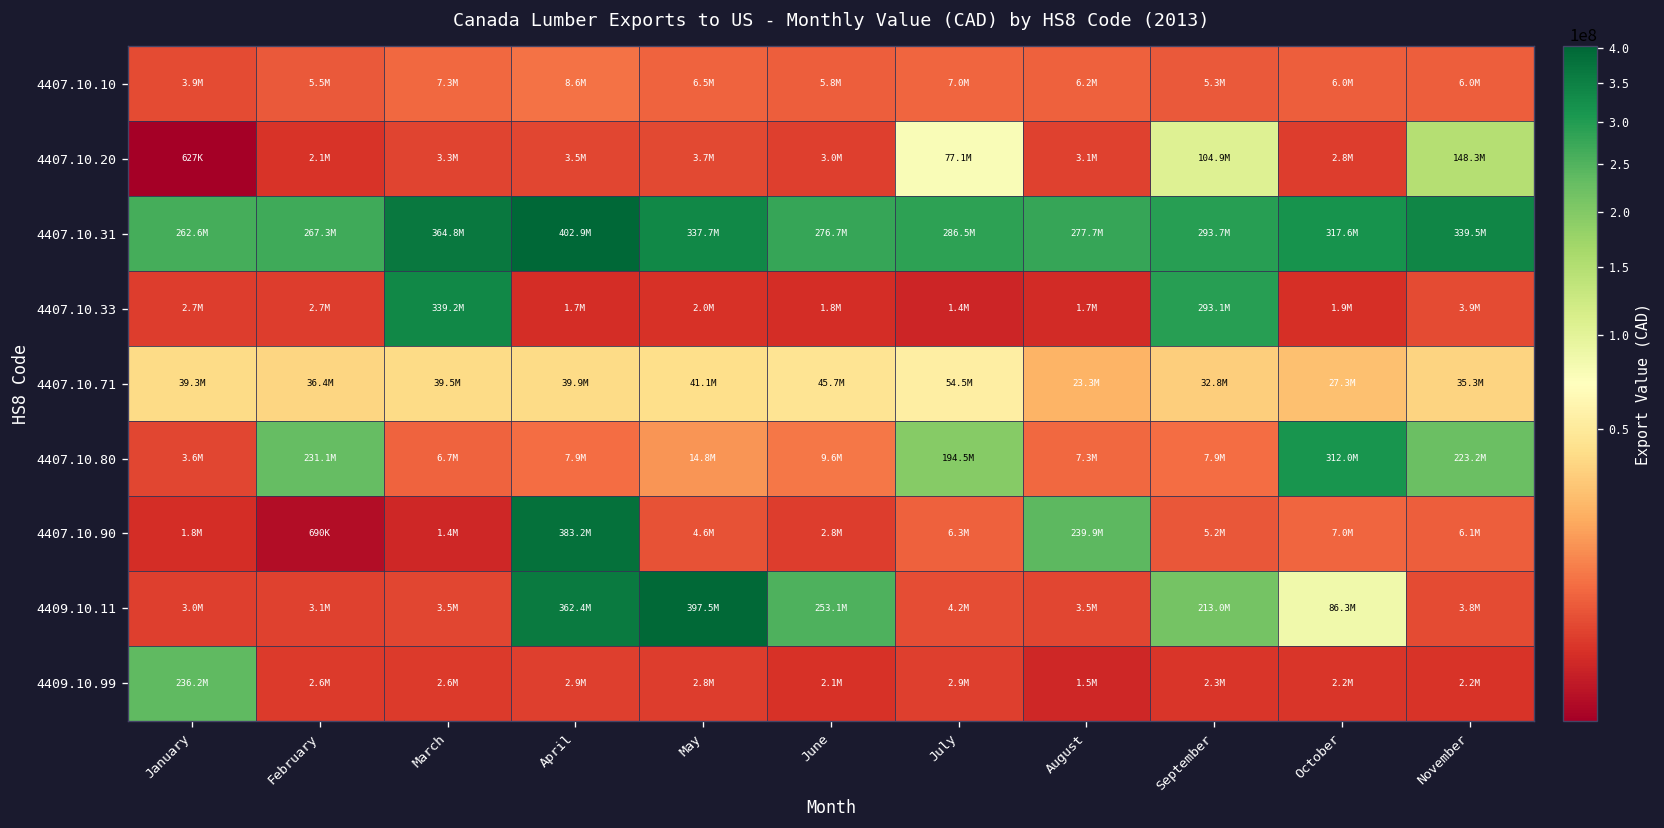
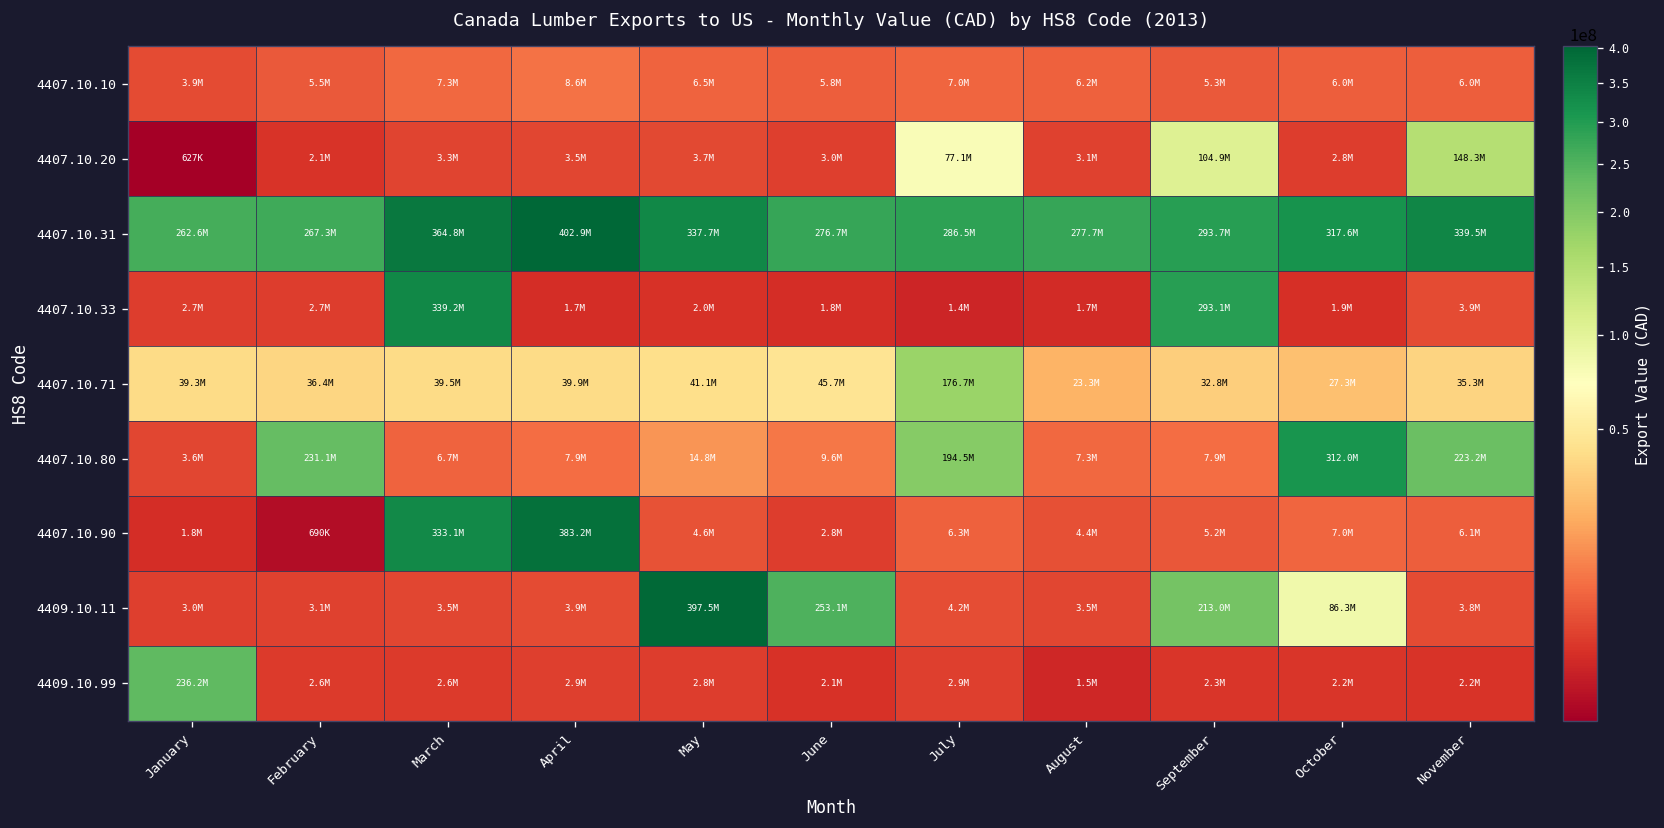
  {
    "4407.10.10": {
      "January": "3.9M",
      "February": "5.5M",
      "March": "7.3M",
      "April": "8.6M",
      "May": "6.5M",
      "June": "5.8M",
      "July": "7.0M",
      "August": "6.2M",
      "September": "5.3M",
      "October": "6.0M",
      "November": "6.0M"
    },
    "4407.10.20": {
      "January": "627K",
      "February": "2.1M",
      "March": "3.3M",
      "April": "3.5M",
      "May": "3.7M",
      "June": "3.0M",
      "July": "77.1M",
      "August": "3.1M",
      "September": "104.9M",
      "October": "2.8M",
      "November": "148.3M"
    },
    "4407.10.31": {
      "January": "262.6M",
      "February": "267.3M",
      "March": "364.8M",
      "April": "402.9M",
      "May": "337.7M",
      "June": "276.7M",
      "July": "286.5M",
      "August": "277.7M",
      "September": "293.7M",
      "October": "317.6M",
      "November": "339.5M"
    },
    "4407.10.33": {
      "January": "2.7M",
      "February": "2.7M",
      "March": "339.2M",
      "April": "1.7M",
      "May": "2.0M",
      "June": "1.8M",
      "July": "1.4M",
      "August": "1.7M",
      "September": "293.1M",
      "October": "1.9M",
      "November": "3.9M"
    },
    "4407.10.71": {
      "January": "39.3M",
      "February": "36.4M",
      "March": "39.5M",
      "April": "39.9M",
      "May": "41.1M",
      "June": "45.7M",
-     "July": "54.5M",
+     "July": "176.7M",
      "August": "23.3M",
      "September": "32.8M",
      "October": "27.3M",
      "November": "35.3M"
    },
    "4407.10.80": {
      "January": "3.6M",
      "February": "231.1M",
      "March": "6.7M",
      "April": "7.9M",
      "May": "14.8M",
      "June": "9.6M",
      "July": "194.5M",
      "August": "7.3M",
      "September": "7.9M",
      "October": "312.0M",
      "November": "223.2M"
    },
    "4407.10.90": {
      "January": "1.8M",
      "February": "690K",
-     "March": "1.4M",
+     "March": "333.1M",
      "April": "383.2M",
      "May": "4.6M",
      "June": "2.8M",
      "July": "6.3M",
-     "August": "239.9M",
+     "August": "4.4M",
      "September": "5.2M",
      "October": "7.0M",
      "November": "6.1M"
    },
    "4409.10.11": {
      "January": "3.0M",
      "February": "3.1M",
      "March": "3.5M",
-     "April": "362.4M",
+     "April": "3.9M",
      "May": "397.5M",
      "June": "253.1M",
      "July": "4.2M",
      "August": "3.5M",
      "September": "213.0M",
      "October": "86.3M",
      "November": "3.8M"
    },
    "4409.10.99": {
      "January": "236.2M",
      "February": "2.6M",
      "March": "2.6M",
      "April": "2.9M",
      "May": "2.8M",
      "June": "2.1M",
      "July": "2.9M",
      "August": "1.5M",
      "September": "2.3M",
      "October": "2.2M",
      "November": "2.2M"
    }
  }
